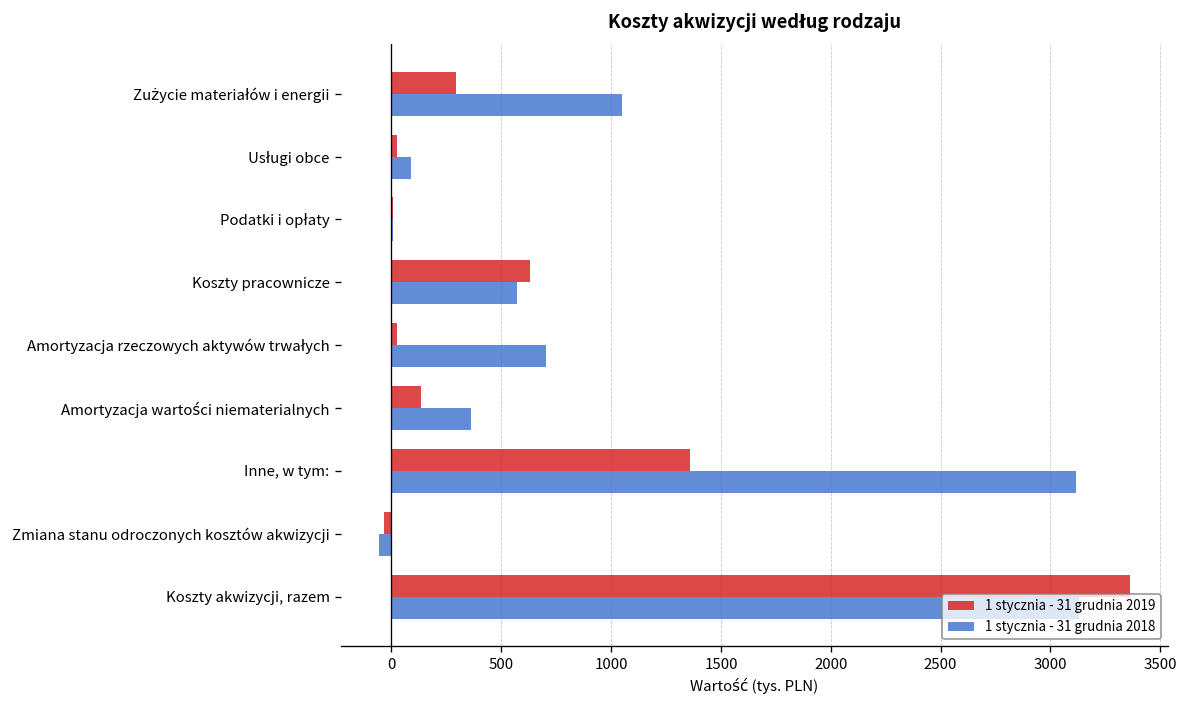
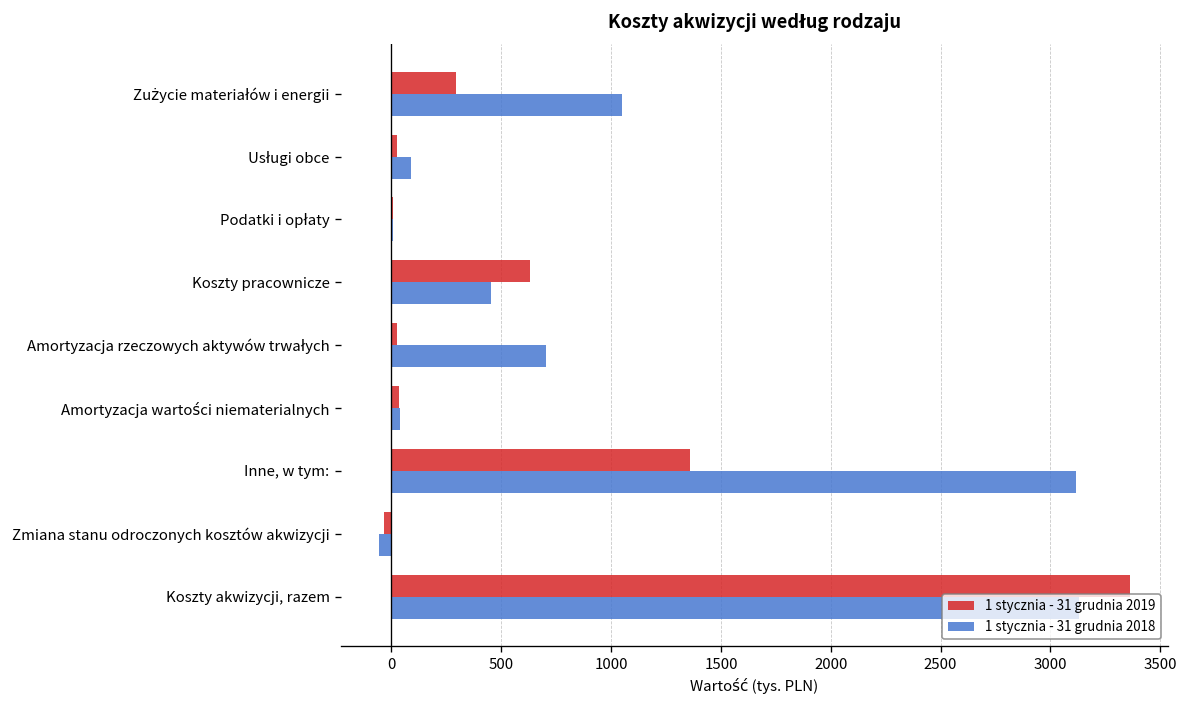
  {
    "1 stycznia - 31 grudnia 2019": {
      "Zużycie materiałów i energii": 290,
      "Usługi obce": 30,
      "Koszty pracownicze": 630,
      "Amortyzacja rzeczowych aktywów trwałych": 30,
-     "Amortyzacja wartości niematerialnych": 140,
+     "Amortyzacja wartości niematerialnych": 40,
      "Inne, w tym:": 1360,
      "Zmiana stanu odroczonych kosztów akwizycji": -30,
      "Koszty akwizycji, razem": 3360
    },
    "1 stycznia - 31 grudnia 2018": {
      "Zużycie materiałów i energii": 1050,
      "Usługi obce": 90,
-     "Koszty pracownicze": 570,
+     "Koszty pracownicze": 450,
      "Amortyzacja rzeczowych aktywów trwałych": 700,
-     "Amortyzacja wartości niematerialnych": 360,
+     "Amortyzacja wartości niematerialnych": 40,
      "Inne, w tym:": 3120,
      "Zmiana stanu odroczonych kosztów akwizycji": -60
    }
  }
